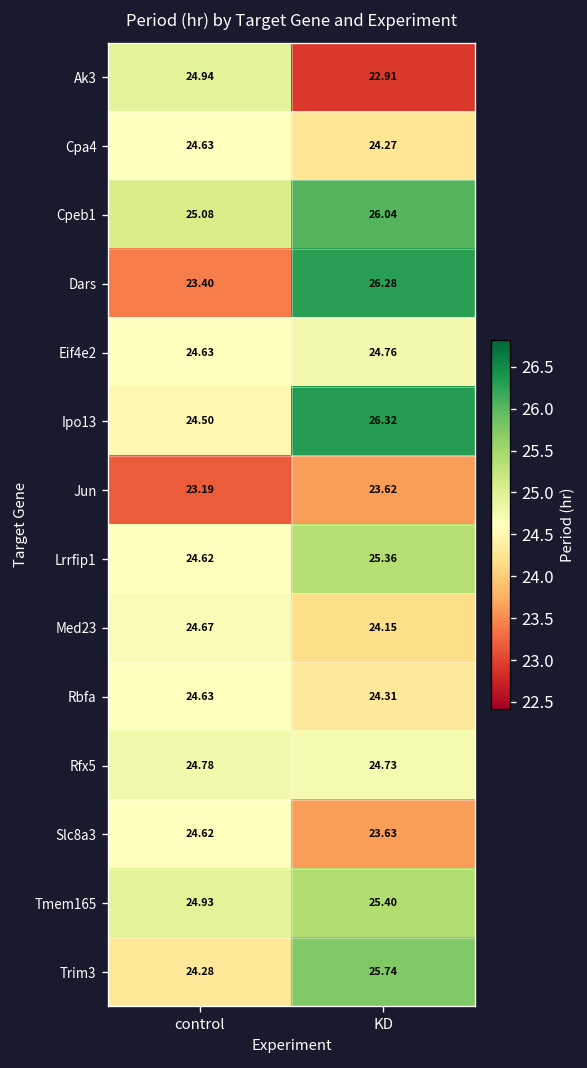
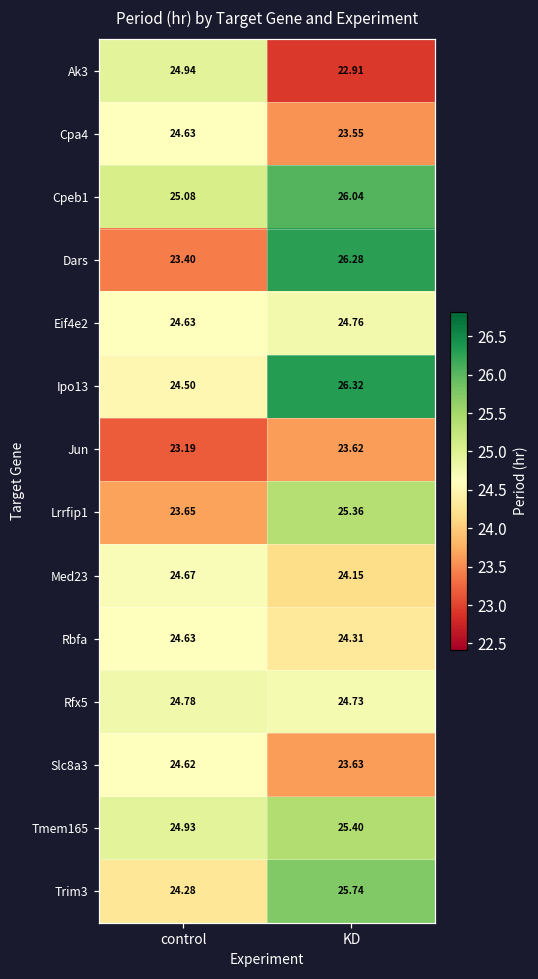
  {
    "Ak3": {
      "control": 24.94,
      "KD": 22.91
    },
    "Cpa4": {
      "control": 24.63,
-     "KD": 24.27
+     "KD": 23.55
    },
    "Cpeb1": {
      "control": 25.08,
      "KD": 26.04
    },
    "Dars": {
      "control": 23.40,
      "KD": 26.28
    },
    "Eif4e2": {
      "control": 24.63,
      "KD": 24.76
    },
    "Ipo13": {
      "control": 24.50,
      "KD": 26.32
    },
    "Jun": {
      "control": 23.19,
      "KD": 23.62
    },
    "Lrrfip1": {
-     "control": 24.62,
+     "control": 23.65,
      "KD": 25.36
    },
    "Med23": {
      "control": 24.67,
      "KD": 24.15
    },
    "Rbfa": {
      "control": 24.63,
      "KD": 24.31
    },
    "Rfx5": {
      "control": 24.78,
      "KD": 24.73
    },
    "Slc8a3": {
      "control": 24.62,
      "KD": 23.63
    },
    "Tmem165": {
      "control": 24.93,
      "KD": 25.40
    },
    "Trim3": {
      "control": 24.28,
      "KD": 25.74
    }
  }
